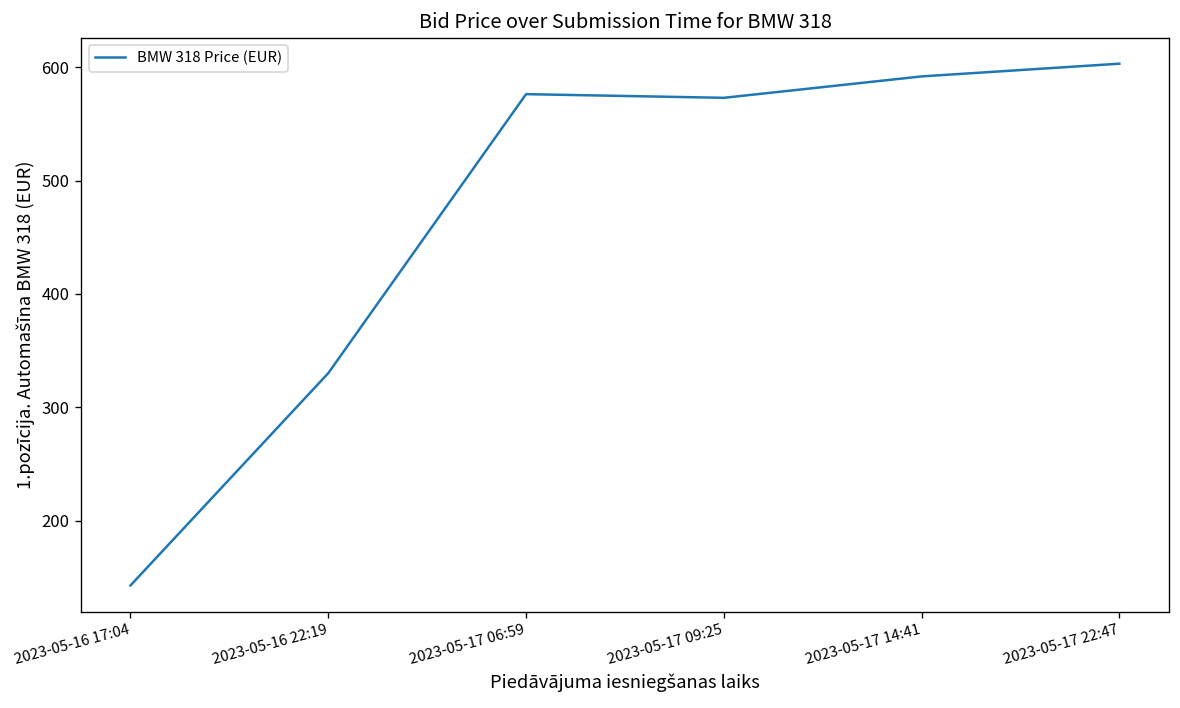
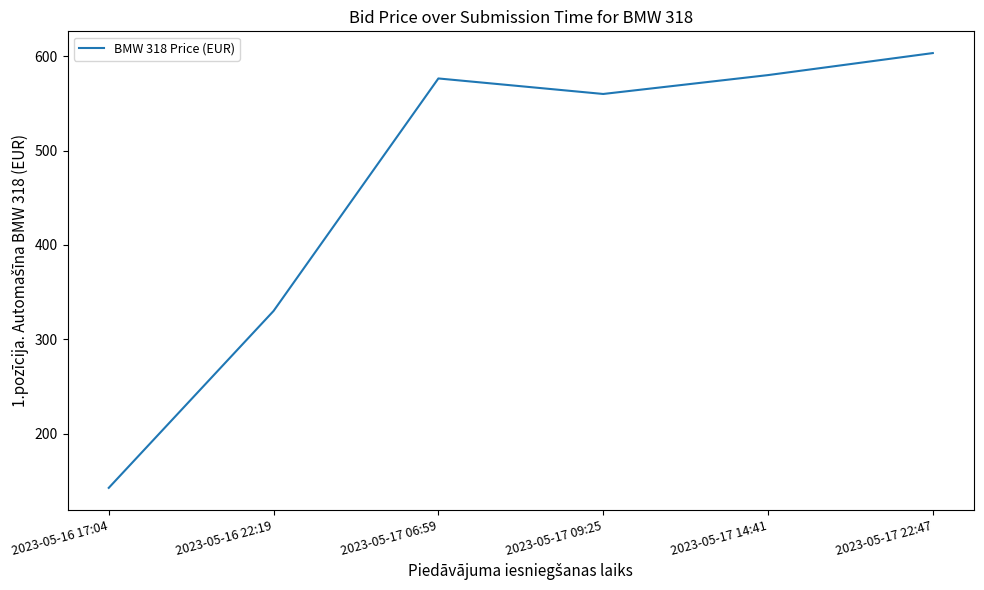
  {
    "2023-05-16 17:04": 140,
    "2023-05-16 22:19": 330,
    "2023-05-17 06:59": 580,
-   "2023-05-17 09:25": 570,
-   "2023-05-17 14:41": 590,
+   "2023-05-17 09:25": 560,
+   "2023-05-17 14:41": 580,
    "2023-05-17 22:47": 600
  }
